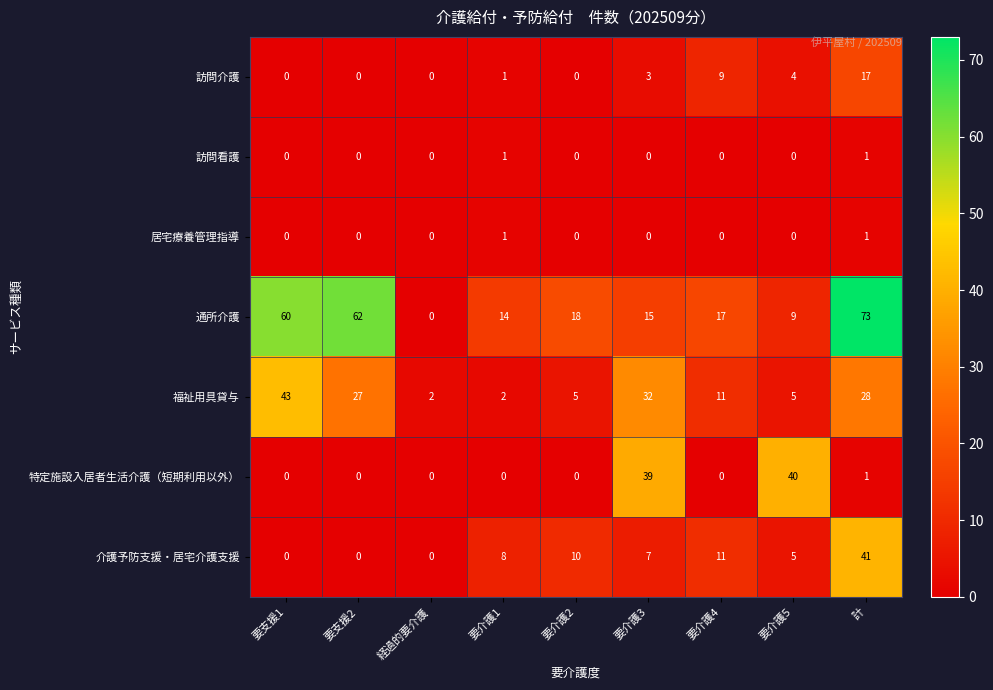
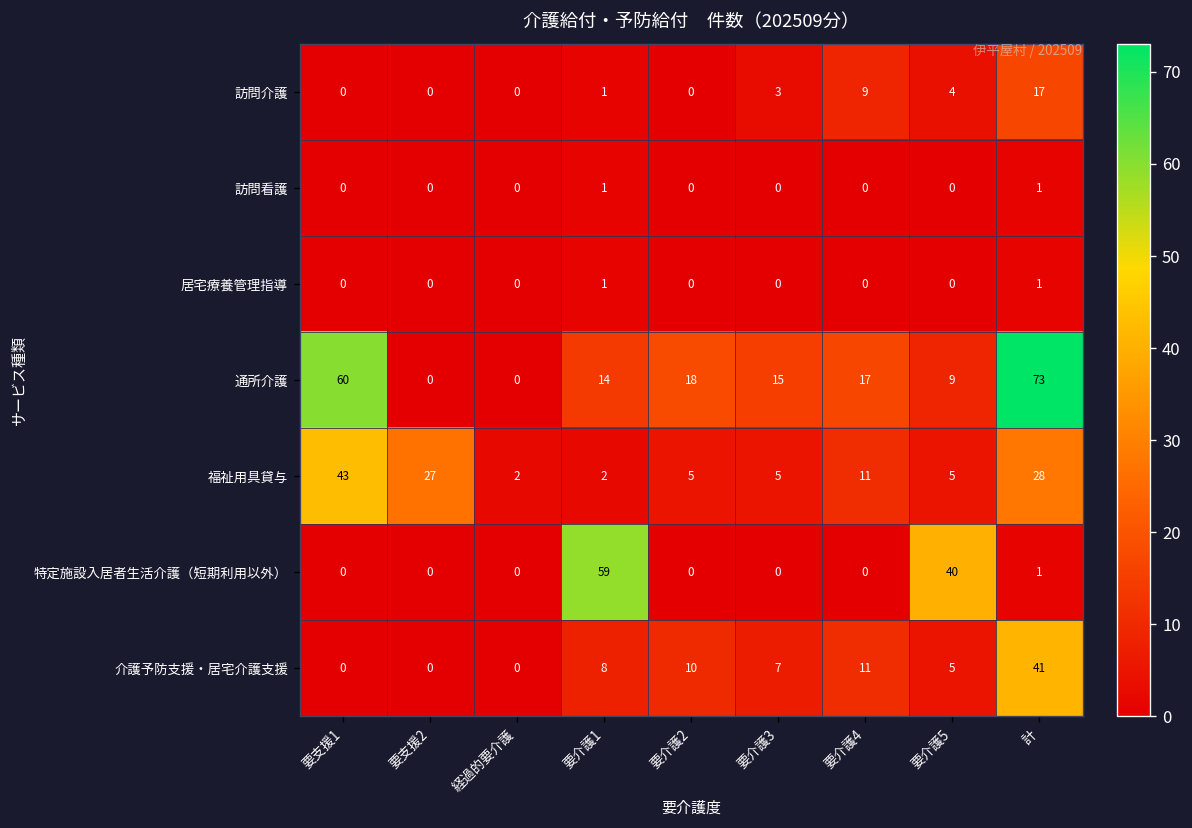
  {
    "訪問介護": {
      "要支援1": 0,
      "要支援2": 0,
      "経過的要介護": 0,
      "要介護1": 1,
      "要介護2": 0,
      "要介護3": 3,
      "要介護4": 9,
      "要介護5": 4
    },
    "訪問看護": {
      "要支援1": 0,
      "要支援2": 0,
      "経過的要介護": 0,
      "要介護1": 1,
      "要介護2": 0,
      "要介護3": 0,
      "要介護4": 0,
      "要介護5": 0,
      "計": 1
    },
    "居宅療養管理指導": {
      "要支援1": 0,
      "要支援2": 0,
      "経過的要介護": 0,
      "要介護1": 1,
      "要介護2": 0,
      "要介護3": 0,
      "要介護4": 0,
      "要介護5": 0,
      "計": 1
    },
    "通所介護": {
      "要支援1": 60,
-     "要支援2": 62,
+     "要支援2": 0,
      "経過的要介護": 0,
      "要介護1": 14,
      "要介護2": 18,
      "要介護3": 15,
      "要介護4": 17,
      "要介護5": 9,
      "計": 73
    },
    "福祉用具貸与": {
      "要支援1": 43,
      "要支援2": 27,
      "経過的要介護": 2,
      "要介護1": 2,
      "要介護2": 5,
-     "要介護3": 32,
+     "要介護3": 5,
      "要介護4": 11,
      "要介護5": 5,
      "計": 28
    },
    "特定施設入居者生活介護（短期利用以外）": {
      "要支援1": 0,
      "要支援2": 0,
      "経過的要介護": 0,
-     "要介護1": 0,
+     "要介護1": 59,
      "要介護2": 0,
-     "要介護3": 39,
+     "要介護3": 0,
      "要介護4": 0,
      "要介護5": 40,
      "計": 1
    },
    "介護予防支援・居宅介護支援": {
      "要支援1": 0,
      "要支援2": 0,
      "経過的要介護": 0,
      "要介護1": 8,
      "要介護2": 10,
      "要介護3": 7,
      "要介護4": 11,
      "要介護5": 5,
      "計": 41
    }
  }
